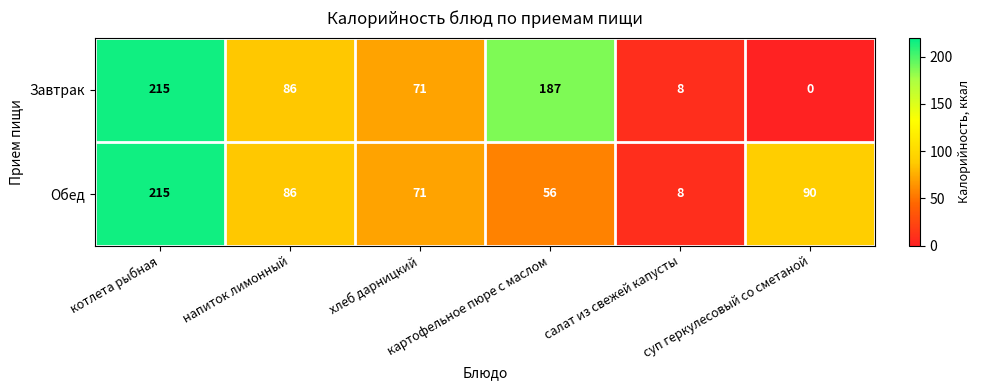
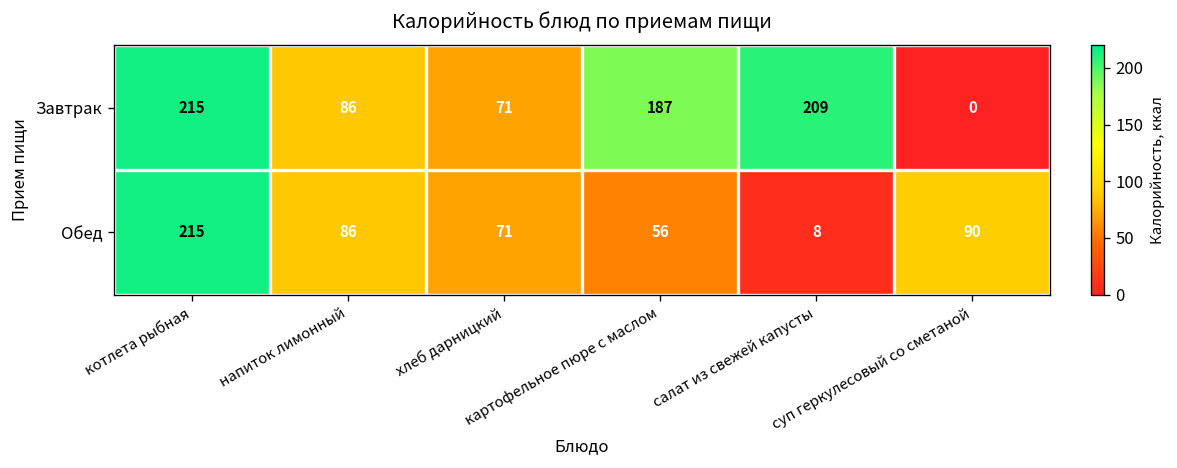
  {
    "Завтрак": {
      "котлета рыбная": 215,
      "напиток лимонный": 86,
      "хлеб дарницкий": 71,
      "картофельное пюре с маслом": 187,
-     "салат из свежей капусты": 8,
+     "салат из свежей капусты": 209,
      "суп геркулесовый со сметаной": 0
    },
    "Обед": {
      "котлета рыбная": 215,
      "напиток лимонный": 86,
      "хлеб дарницкий": 71,
      "картофельное пюре с маслом": 56,
      "салат из свежей капусты": 8,
      "суп геркулесовый со сметаной": 90
    }
  }
